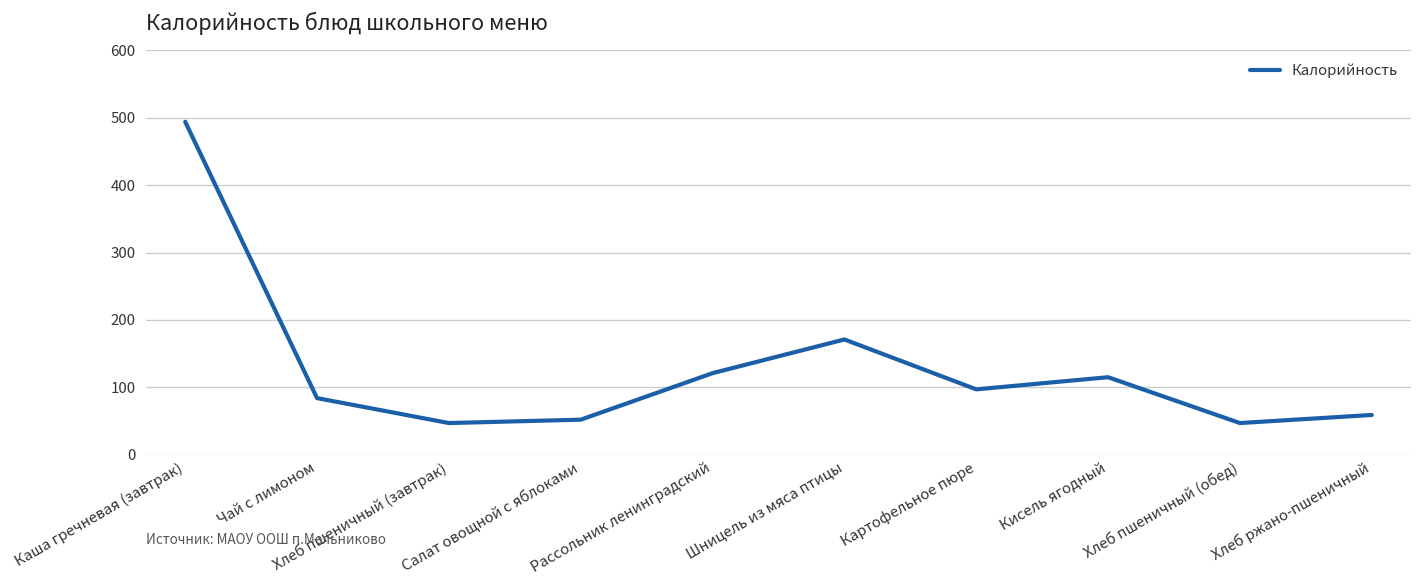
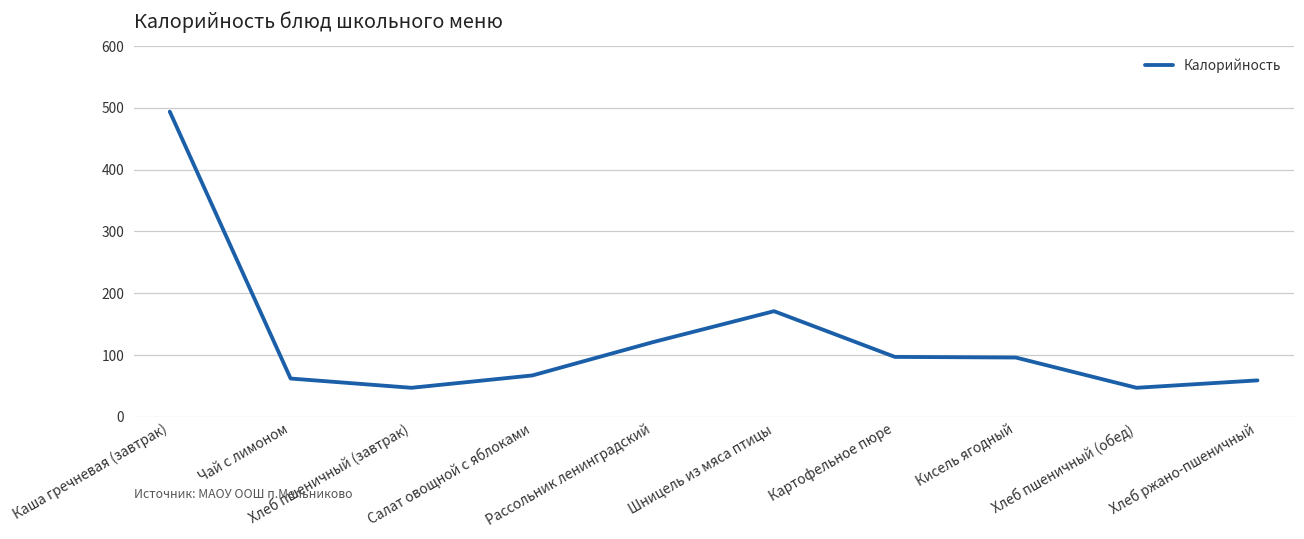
  {
    "Каша гречневая (завтрак)": 490,
-   "Чай с лимоном": 80,
+   "Чай с лимоном": 60,
    "Хлеб пшеничный (завтрак)": 50,
-   "Салат овощной с яблоками": 50,
+   "Салат овощной с яблоками": 70,
    "Рассольник ленинградский": 120,
    "Шницель из мяса птицы": 170,
    "Картофельное пюре": 100,
-   "Кисель ягодный": 120,
+   "Кисель ягодный": 100,
    "Хлеб пшеничный (обед)": 50,
    "Хлеб ржано-пшеничный": 60
  }
